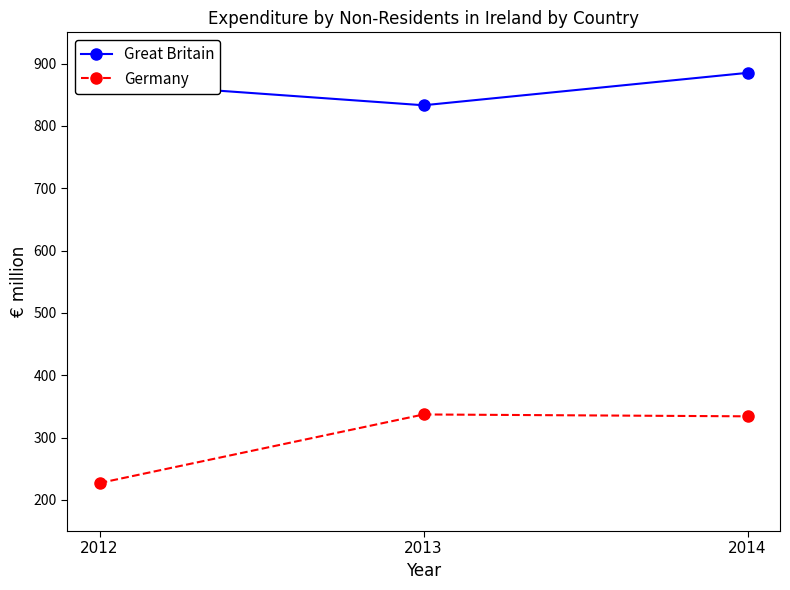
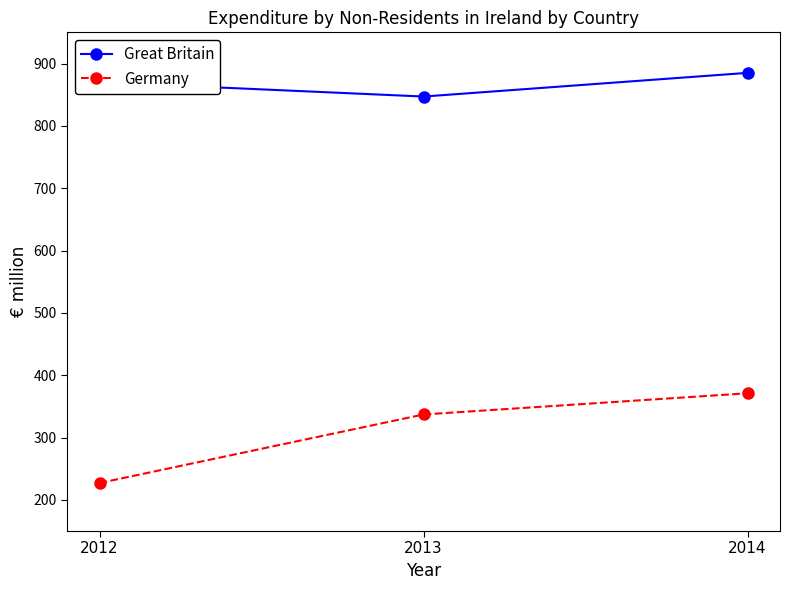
  {
    "Great Britain": {
-     "2013": 830,
+     "2013": 850,
      "2014": 890
    },
    "Germany": {
      "2012": 230,
      "2013": 340,
-     "2014": 330
+     "2014": 370
    }
  }
